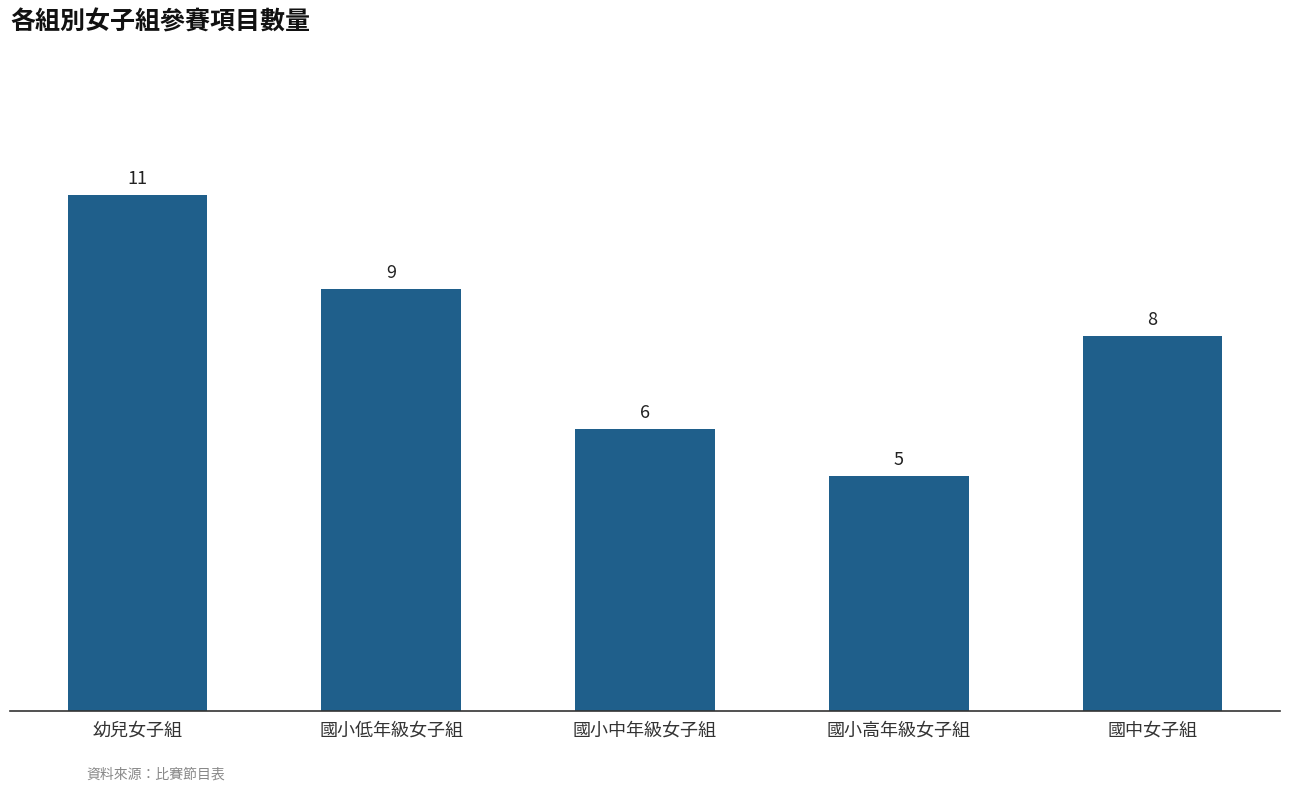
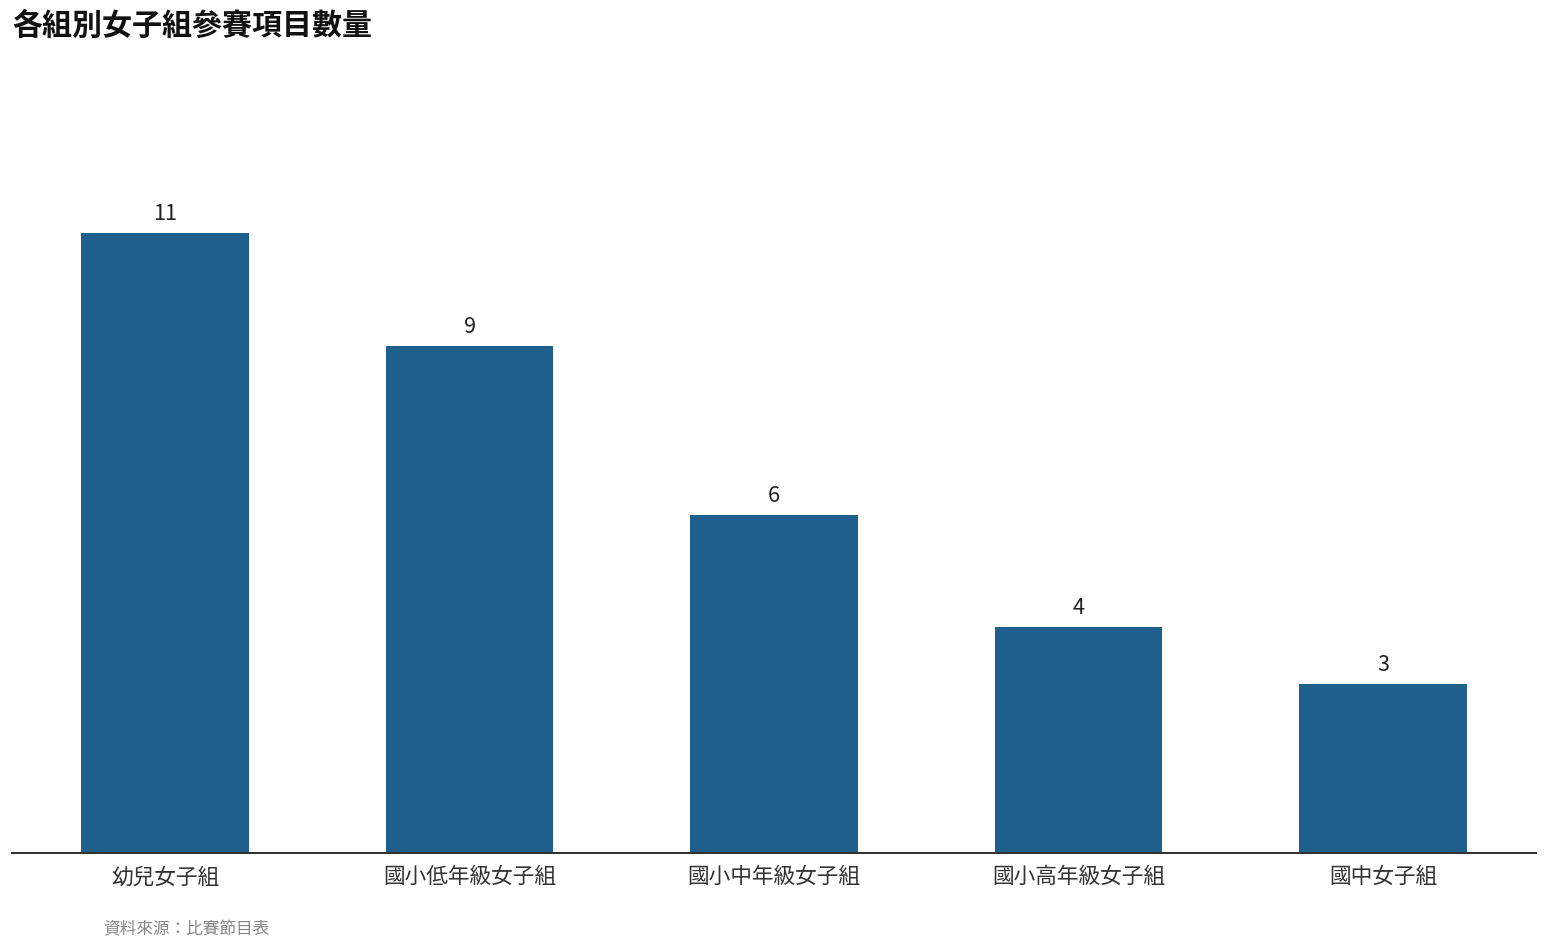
  {
    "幼兒女子組": 11,
    "國小低年級女子組": 9,
    "國小中年級女子組": 6,
-   "國小高年級女子組": 5,
-   "國中女子組": 8
+   "國小高年級女子組": 4,
+   "國中女子組": 3
  }
